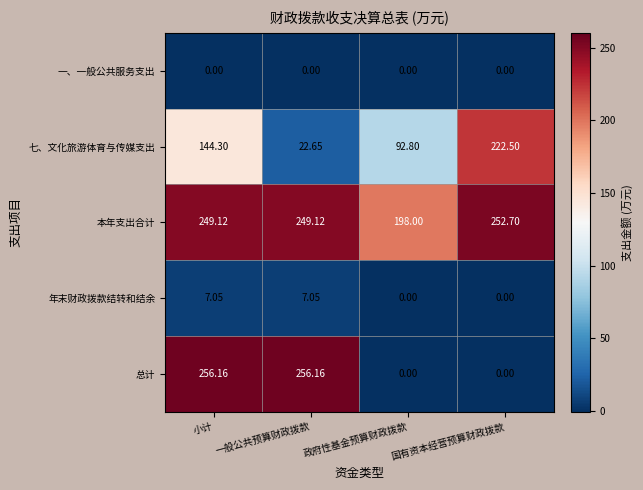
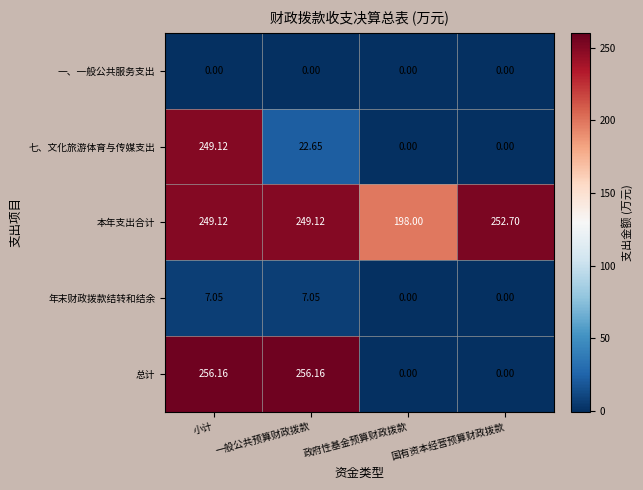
  {
    "一、一般公共服务支出": {
      "小计": 0.00,
      "一般公共预算财政拨款": 0.00,
      "政府性基金预算财政拨款": 0.00,
      "国有资本经营预算财政拨款": 0.00
    },
    "七、文化旅游体育与传媒支出": {
-     "小计": 144.30,
+     "小计": 249.12,
      "一般公共预算财政拨款": 22.65,
-     "政府性基金预算财政拨款": 92.80,
-     "国有资本经营预算财政拨款": 222.50
+     "政府性基金预算财政拨款": 0.00,
+     "国有资本经营预算财政拨款": 0.00
    },
    "本年支出合计": {
      "小计": 249.12,
      "一般公共预算财政拨款": 249.12,
      "政府性基金预算财政拨款": 198.00,
      "国有资本经营预算财政拨款": 252.70
    },
    "年末财政拨款结转和结余": {
      "小计": 7.05,
      "一般公共预算财政拨款": 7.05,
      "政府性基金预算财政拨款": 0.00,
      "国有资本经营预算财政拨款": 0.00
    },
    "总计": {
      "小计": 256.16,
      "一般公共预算财政拨款": 256.16,
      "政府性基金预算财政拨款": 0.00,
      "国有资本经营预算财政拨款": 0.00
    }
  }
